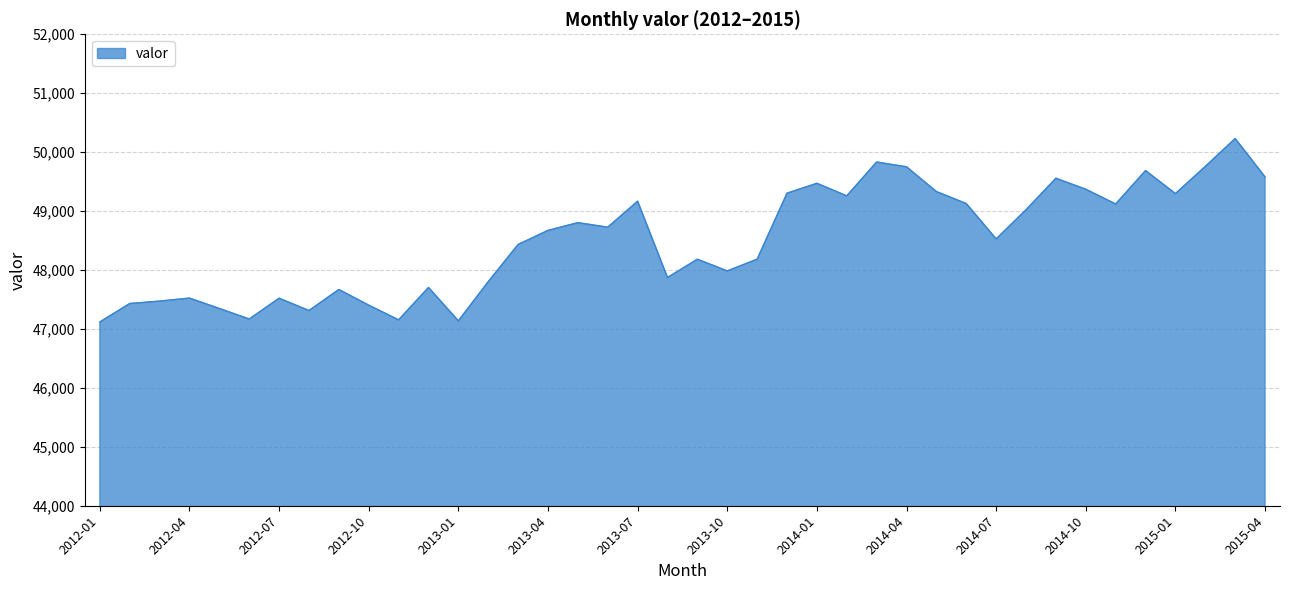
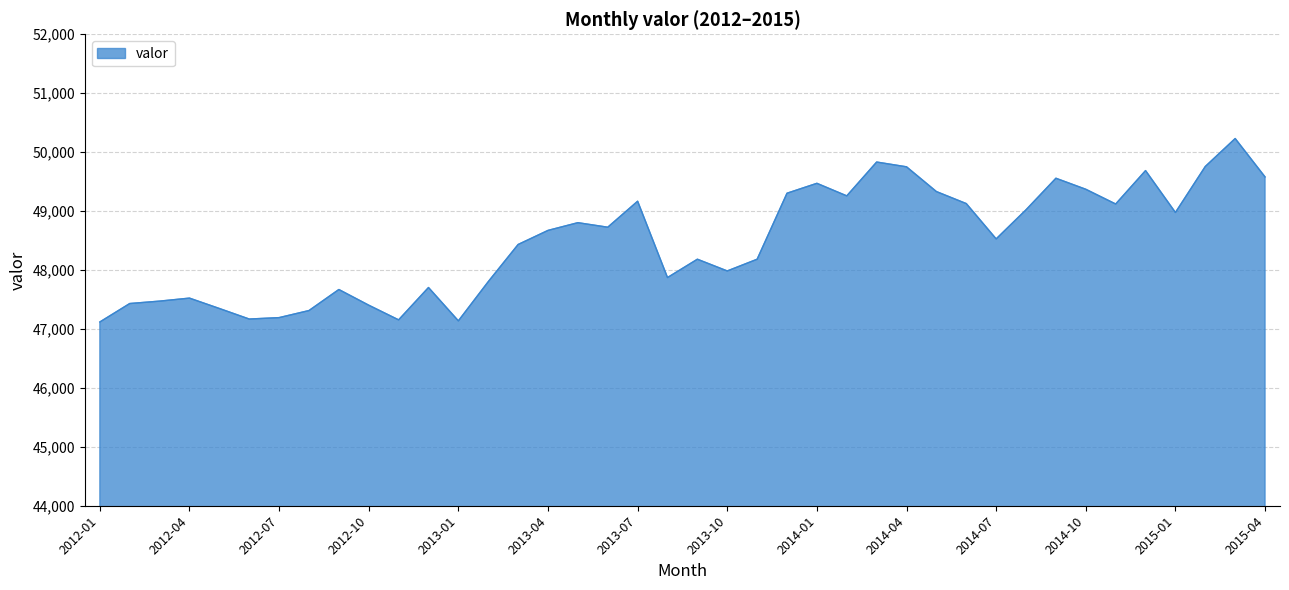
  {
    "2012-01": "47,100",
    "2012-04": "47,500",
-   "2012-07": "47,500",
+   "2012-07": "47,200",
    "2012-10": "47,400",
    "2013-01": "47,100",
    "2013-04": "48,700",
    "2013-07": "49,200",
    "2013-10": "48,000",
    "2014-01": "49,500",
    "2014-04": "49,800",
    "2014-07": "48,500",
    "2014-10": "49,400",
-   "2015-01": "49,300",
+   "2015-01": "49,000",
    "2015-04": "49,600"
  }
